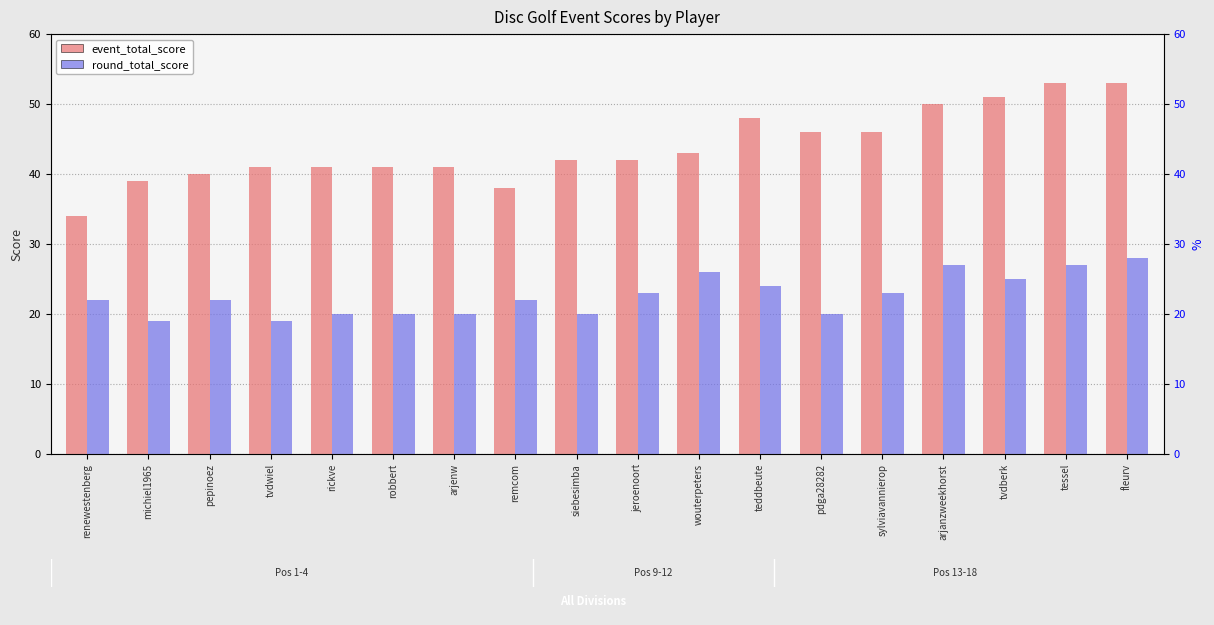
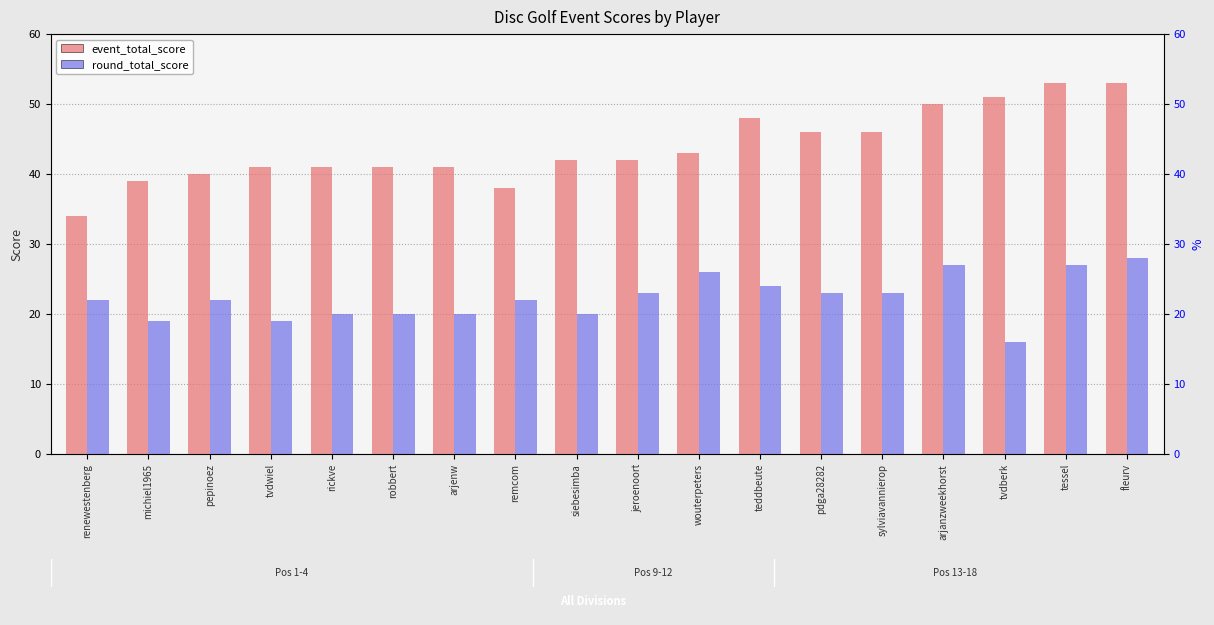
  {
    "event_total_score": {
      "renewestenberg": 34,
      "michiel1965": 39,
      "pepinoez": 40,
      "tvdwiel": 41,
      "rickve": 41,
      "robbert": 41,
      "arjenw": 41,
      "remcom": 38,
      "siebesimba": 42,
      "jeroenoort": 42,
      "wouterpeters": 43,
      "teddbeute": 48,
      "pdga28282": 46,
      "sylviavannierop": 46,
      "arjanzweekhorst": 50,
      "tvdberk": 51,
      "tessel": 53,
      "fleurv": 53
    },
    "round_total_score": {
      "renewestenberg": 22,
      "michiel1965": 19,
      "pepinoez": 22,
      "tvdwiel": 19,
      "rickve": 20,
      "robbert": 20,
      "arjenw": 20,
      "remcom": 22,
      "siebesimba": 20,
      "jeroenoort": 23,
      "wouterpeters": 26,
      "teddbeute": 24,
-     "pdga28282": 20,
+     "pdga28282": 23,
      "sylviavannierop": 23,
      "arjanzweekhorst": 27,
-     "tvdberk": 25,
+     "tvdberk": 16,
      "tessel": 27,
      "fleurv": 28
    }
  }
